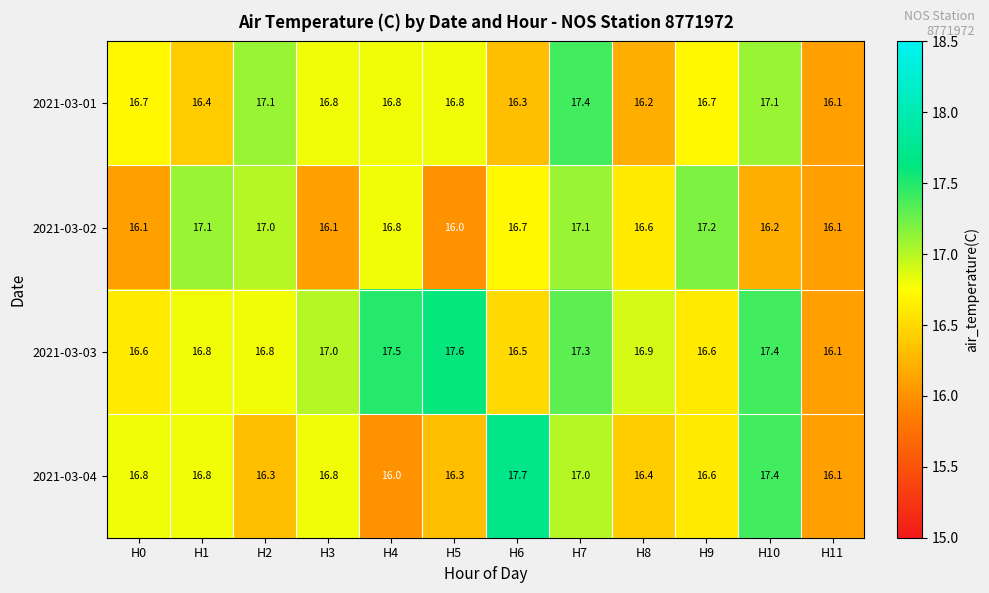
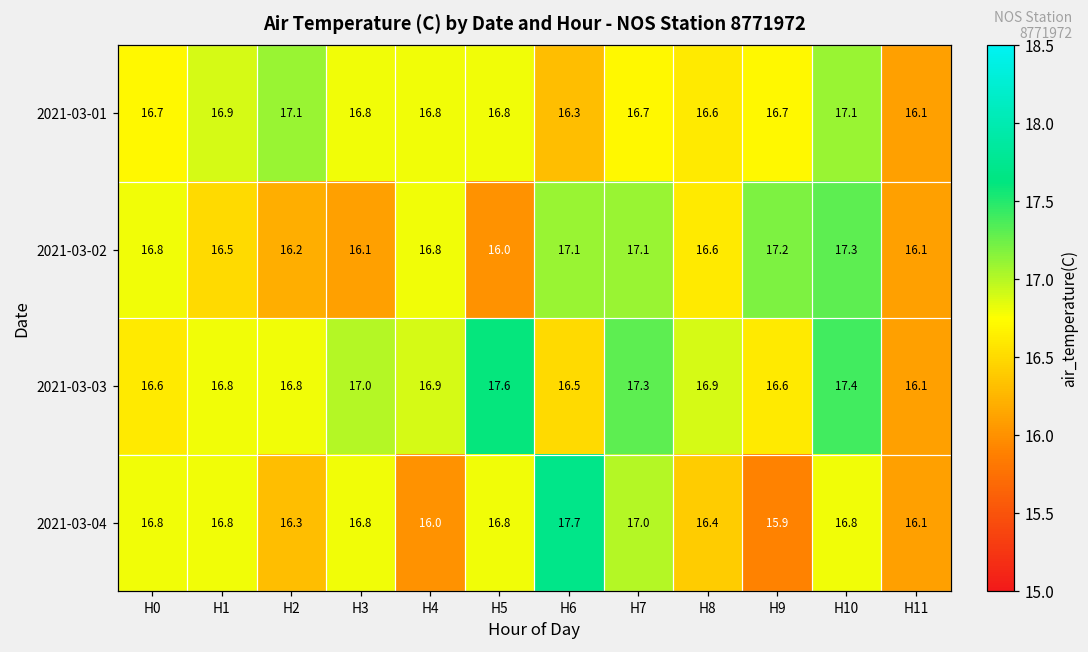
  {
    "2021-03-01": {
      "H0": 16.7,
-     "H1": 16.4,
+     "H1": 16.9,
      "H2": 17.1,
      "H3": 16.8,
      "H4": 16.8,
      "H5": 16.8,
      "H6": 16.3,
-     "H7": 17.4,
-     "H8": 16.2,
+     "H7": 16.7,
+     "H8": 16.6,
      "H9": 16.7,
      "H10": 17.1,
      "H11": 16.1
    },
    "2021-03-02": {
-     "H0": 16.1,
-     "H1": 17.1,
-     "H2": 17.0,
+     "H0": 16.8,
+     "H1": 16.5,
+     "H2": 16.2,
      "H3": 16.1,
      "H4": 16.8,
      "H5": 16.0,
-     "H6": 16.7,
+     "H6": 17.1,
      "H7": 17.1,
      "H8": 16.6,
      "H9": 17.2,
-     "H10": 16.2,
+     "H10": 17.3,
      "H11": 16.1
    },
    "2021-03-03": {
      "H0": 16.6,
      "H1": 16.8,
      "H2": 16.8,
      "H3": 17.0,
-     "H4": 17.5,
+     "H4": 16.9,
      "H5": 17.6,
      "H6": 16.5,
      "H7": 17.3,
      "H8": 16.9,
      "H9": 16.6,
      "H10": 17.4,
      "H11": 16.1
    },
    "2021-03-04": {
      "H0": 16.8,
      "H1": 16.8,
      "H2": 16.3,
      "H3": 16.8,
      "H4": 16.0,
-     "H5": 16.3,
+     "H5": 16.8,
      "H6": 17.7,
      "H7": 17.0,
      "H8": 16.4,
-     "H9": 16.6,
-     "H10": 17.4,
+     "H9": 15.9,
+     "H10": 16.8,
      "H11": 16.1
    }
  }
